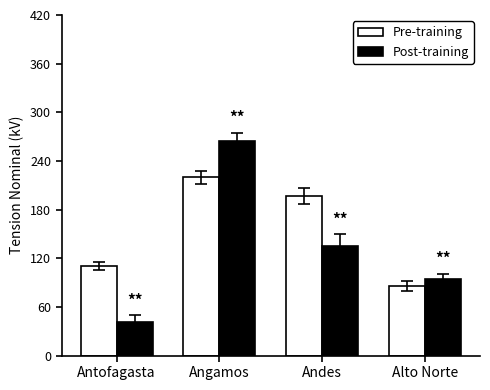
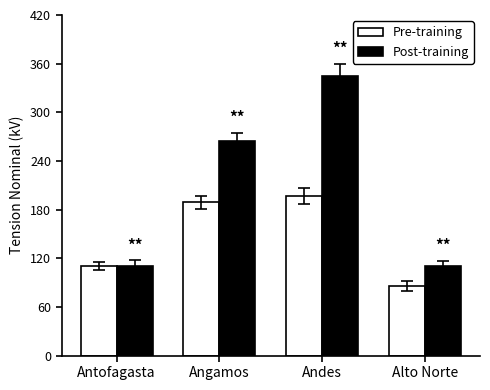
  {
    "Pre-training": {
      "Antofagasta": 110,
-     "Angamos": 220,
+     "Angamos": 190,
      "Andes": 200,
      "Alto Norte": 90
    },
    "Post-training": {
-     "Antofagasta": 40,
+     "Antofagasta": 110,
      "Angamos": 270,
-     "Andes": 140,
-     "Alto Norte": 90
+     "Andes": 350,
+     "Alto Norte": 110
    }
  }
